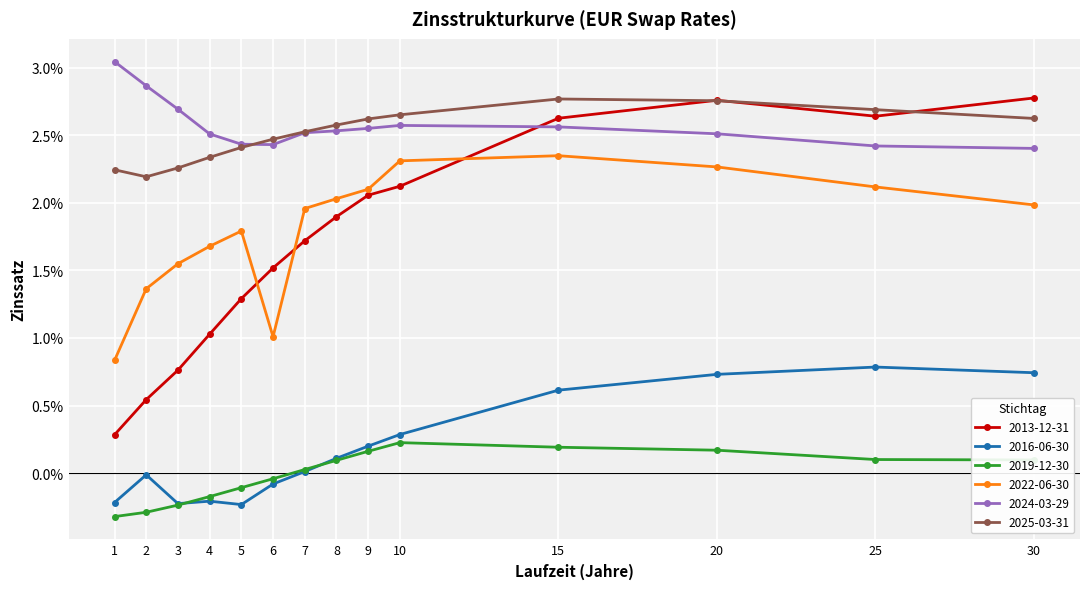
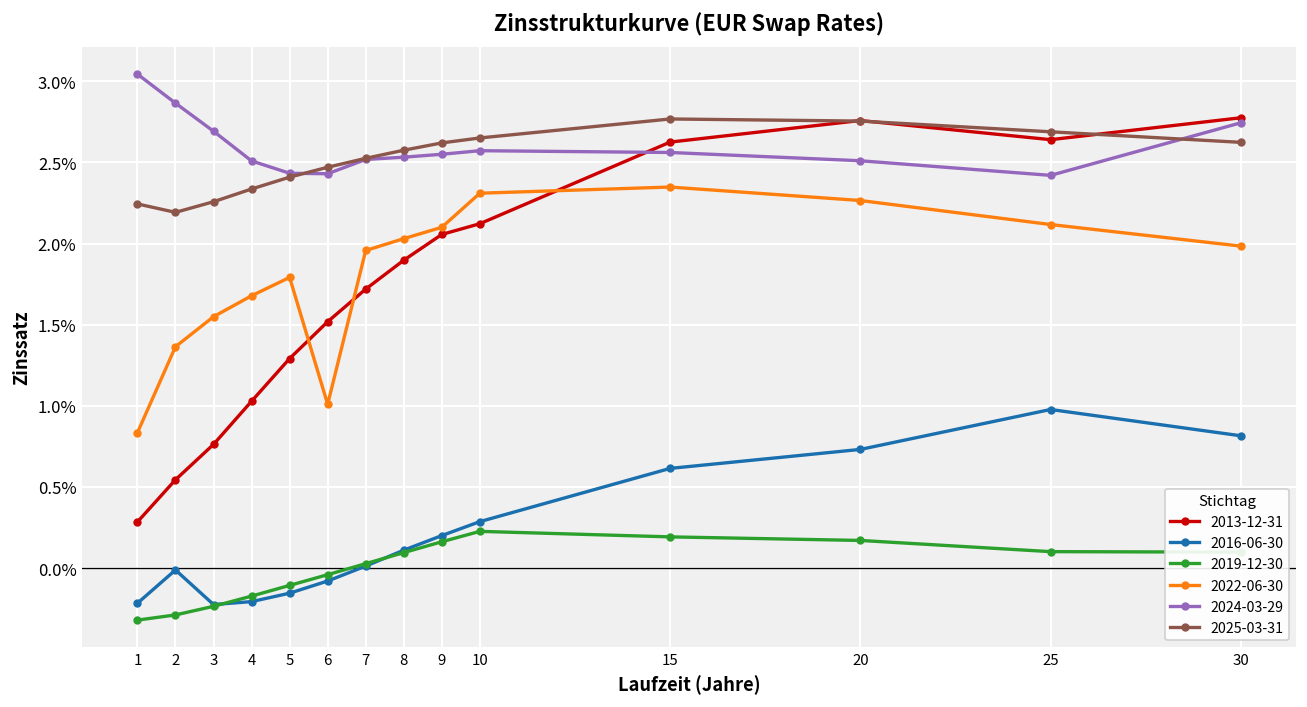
  {
    "2013-12-31": {
      "1": "0.28%",
      "2": "0.54%",
      "3": "0.76%",
      "4": "1.03%",
      "5": "1.29%",
      "6": "1.52%",
      "7": "1.72%",
      "8": "1.90%",
      "9": "2.06%",
      "10": "2.12%",
      "15": "2.63%",
      "25": "2.64%",
      "30": "2.78%"
    },
    "2016-06-30": {
      "1": "-0.22%",
      "2": "-0.01%",
      "4": "-0.21%",
-     "5": "-0.23%",
+     "5": "-0.16%",
      "6": "-0.08%",
      "9": "0.20%",
      "10": "0.29%",
      "15": "0.61%",
      "20": "0.73%",
-     "25": "0.78%",
-     "30": "0.74%"
+     "25": "0.98%",
+     "30": "0.82%"
    },
    "2019-12-30": {
      "1": "-0.32%",
      "2": "-0.29%",
      "4": "-0.17%",
      "5": "-0.11%",
      "6": "-0.04%",
      "9": "0.16%",
      "10": "0.23%",
      "15": "0.19%",
      "20": "0.17%",
      "25": "0.10%"
    },
    "2022-06-30": {
      "1": "0.83%",
      "2": "1.36%",
      "3": "1.55%",
      "4": "1.68%",
      "5": "1.79%",
      "6": "1.01%",
      "7": "1.96%",
      "8": "2.03%",
      "9": "2.10%",
      "10": "2.31%",
      "15": "2.35%",
      "20": "2.27%",
      "25": "2.12%",
      "30": "1.98%"
    },
    "2024-03-29": {
      "1": "3.04%",
      "2": "2.87%",
      "3": "2.69%",
      "4": "2.51%",
      "5": "2.43%",
      "6": "2.43%",
      "8": "2.53%",
      "9": "2.55%",
      "10": "2.57%",
      "15": "2.56%",
      "20": "2.51%",
      "25": "2.42%",
-     "30": "2.40%"
+     "30": "2.74%"
    },
    "2025-03-31": {
      "1": "2.24%",
      "2": "2.19%",
      "3": "2.26%",
      "4": "2.34%",
      "5": "2.41%",
      "6": "2.47%",
      "8": "2.58%",
      "9": "2.62%",
      "10": "2.65%",
      "15": "2.77%",
      "25": "2.69%",
      "30": "2.62%"
    }
  }
